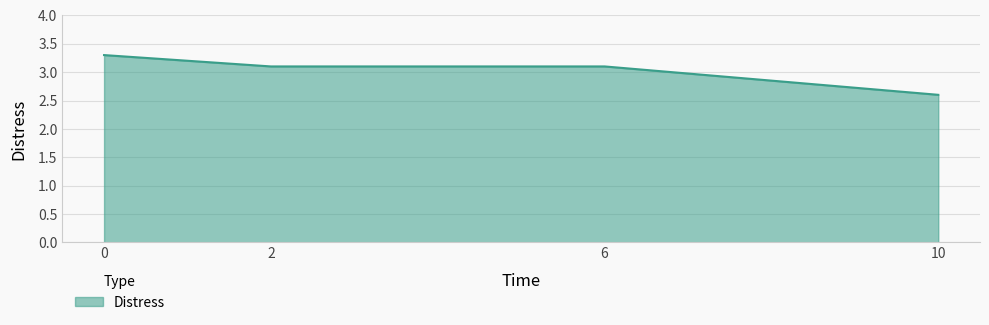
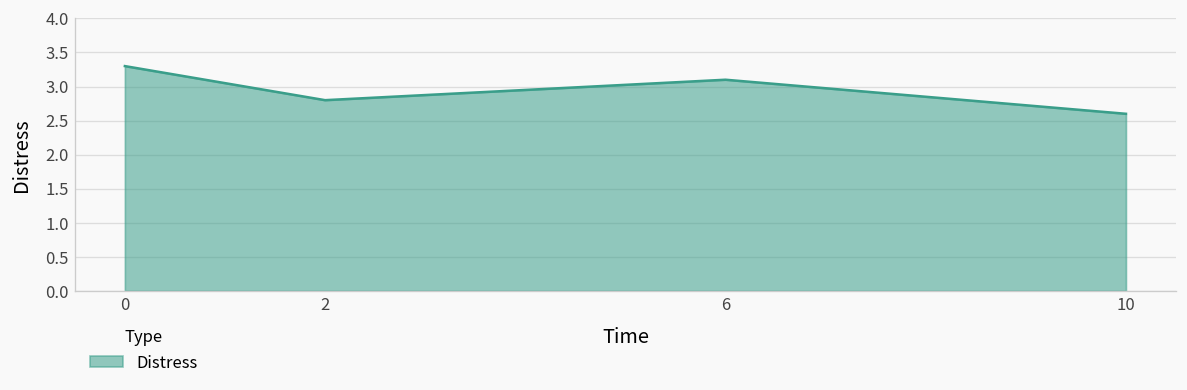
  {
    "0": 3.3,
-   "2": 3.1,
+   "2": 2.8,
    "6": 3.1,
    "10": 2.6
  }
